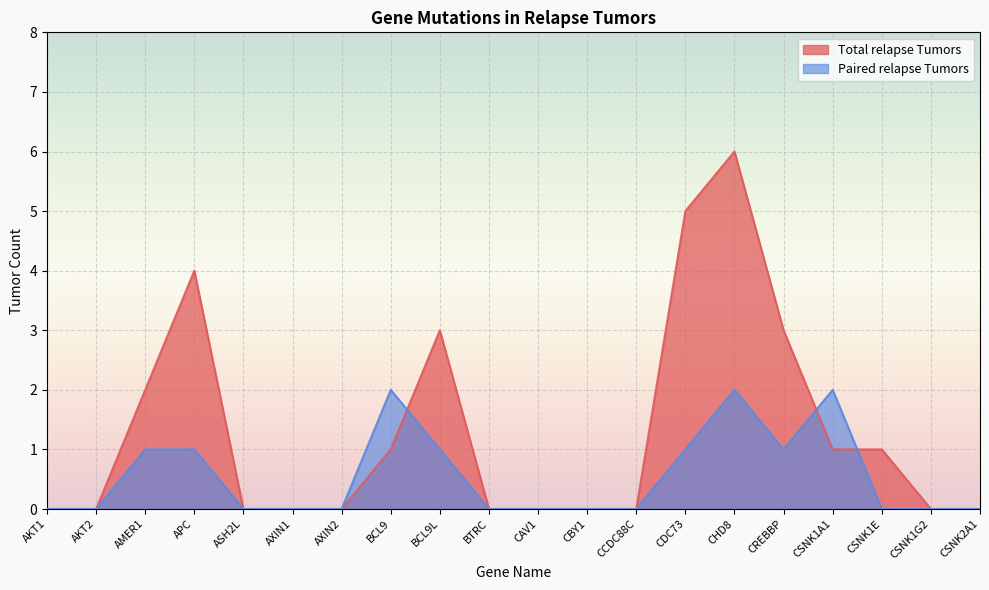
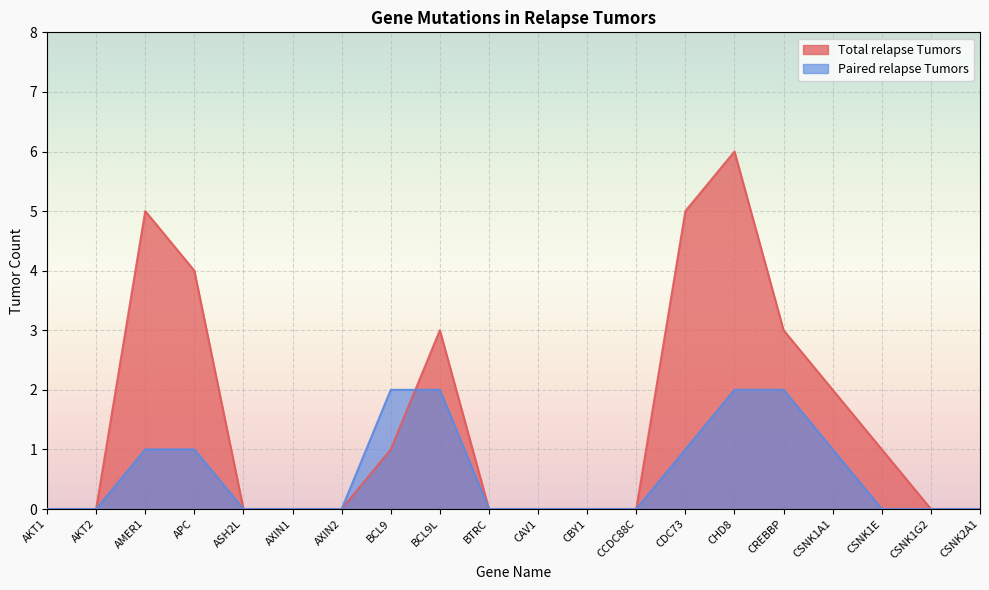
  {
    "Total relapse Tumors": {
-     "AMER1": 2,
+     "AMER1": 5,
      "APC": 4,
      "BCL9": 1,
      "BCL9L": 3,
      "CDC73": 5,
      "CHD8": 6,
      "CREBBP": 3,
-     "CSNK1A1": 1,
+     "CSNK1A1": 2,
      "CSNK1E": 1
    },
    "Paired relapse Tumors": {
      "AMER1": 1,
      "APC": 1,
      "BCL9": 2,
-     "BCL9L": 1,
+     "BCL9L": 2,
      "CDC73": 1,
      "CHD8": 2,
-     "CREBBP": 1,
-     "CSNK1A1": 2,
+     "CREBBP": 2,
+     "CSNK1A1": 1,
      "CSNK1E": 0
    }
  }
